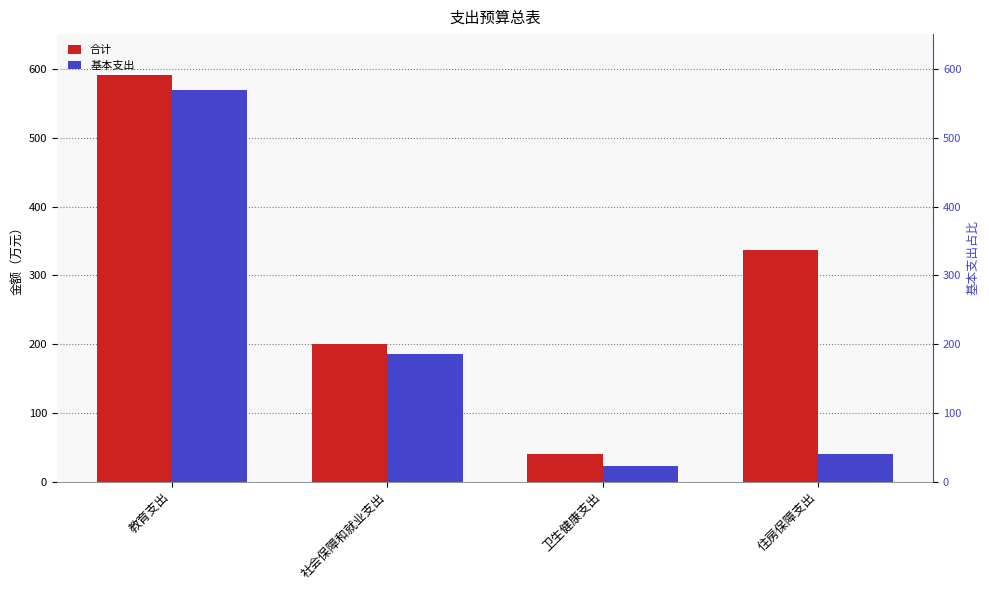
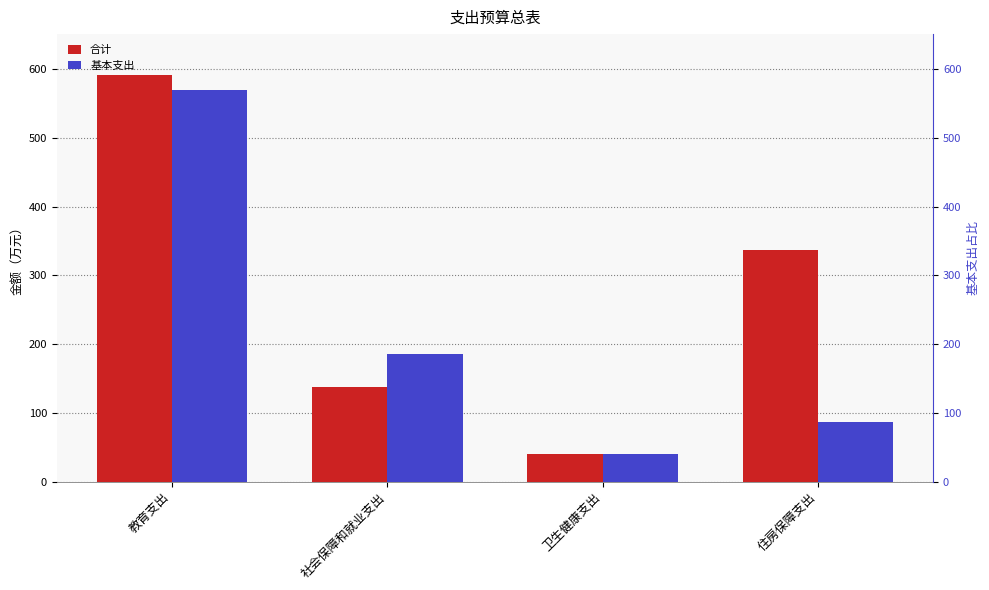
  {
    "合计": {
      "教育支出": 590,
-     "社会保障和就业支出": 200,
+     "社会保障和就业支出": 140,
      "卫生健康支出": 40,
      "住房保障支出": 340
    },
    "基本支出": {
      "教育支出": 570,
      "社会保障和就业支出": 190,
-     "卫生健康支出": 20,
-     "住房保障支出": 40
+     "卫生健康支出": 40,
+     "住房保障支出": 90
    }
  }
